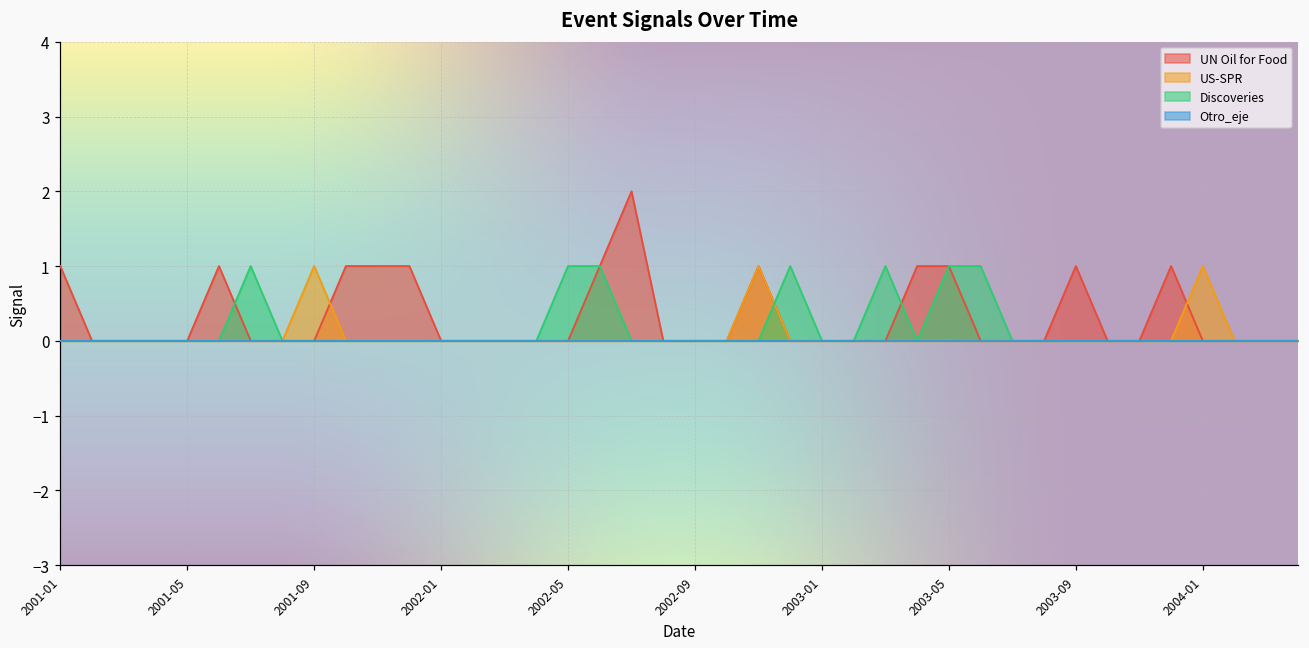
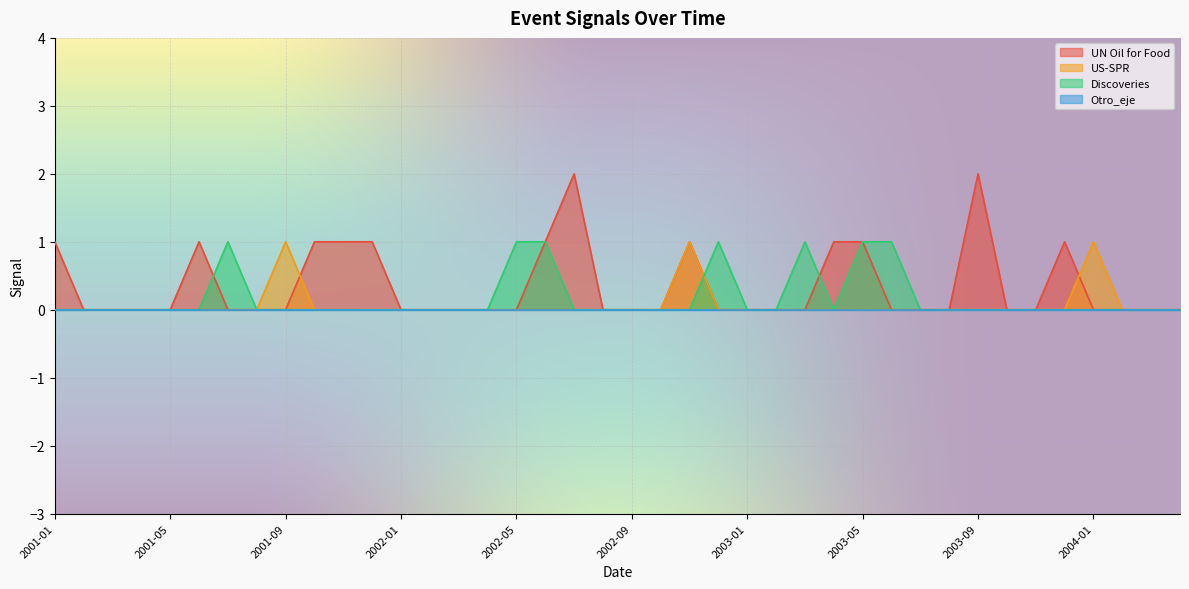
  {
    "UN Oil for Food": {
      "2001-01": 1,
-     "2003-09": 1
+     "2003-09": 2
    },
    "US-SPR": {
      "2001-09": 1,
      "2004-01": 1
    },
    "Discoveries": {
      "2002-05": 1
    }
  }
